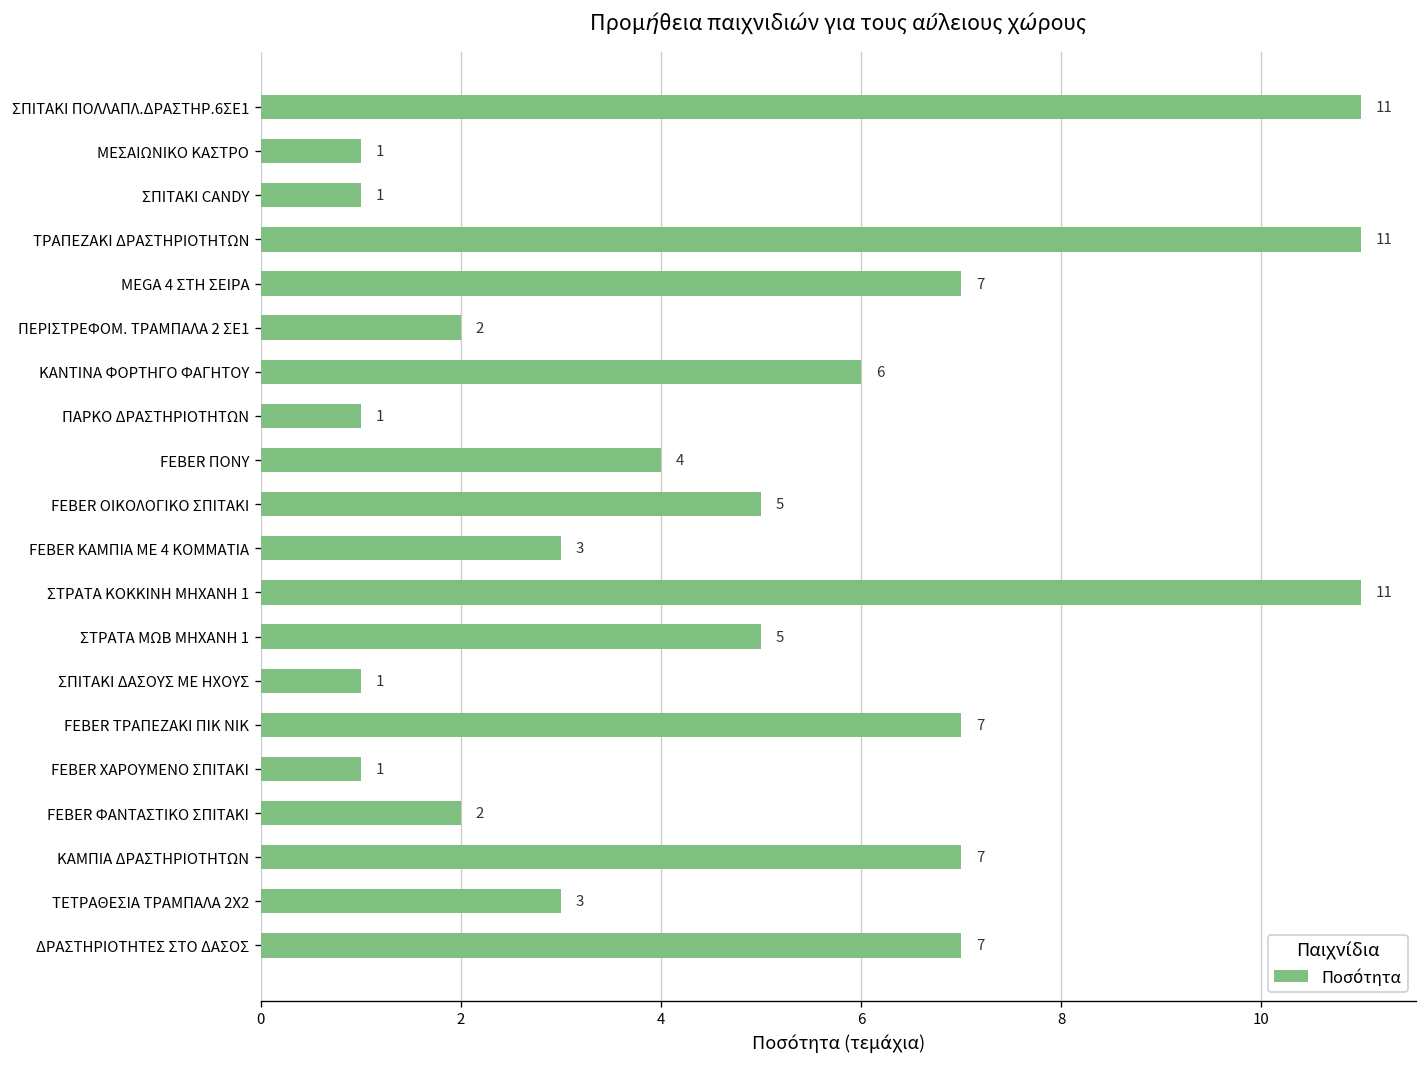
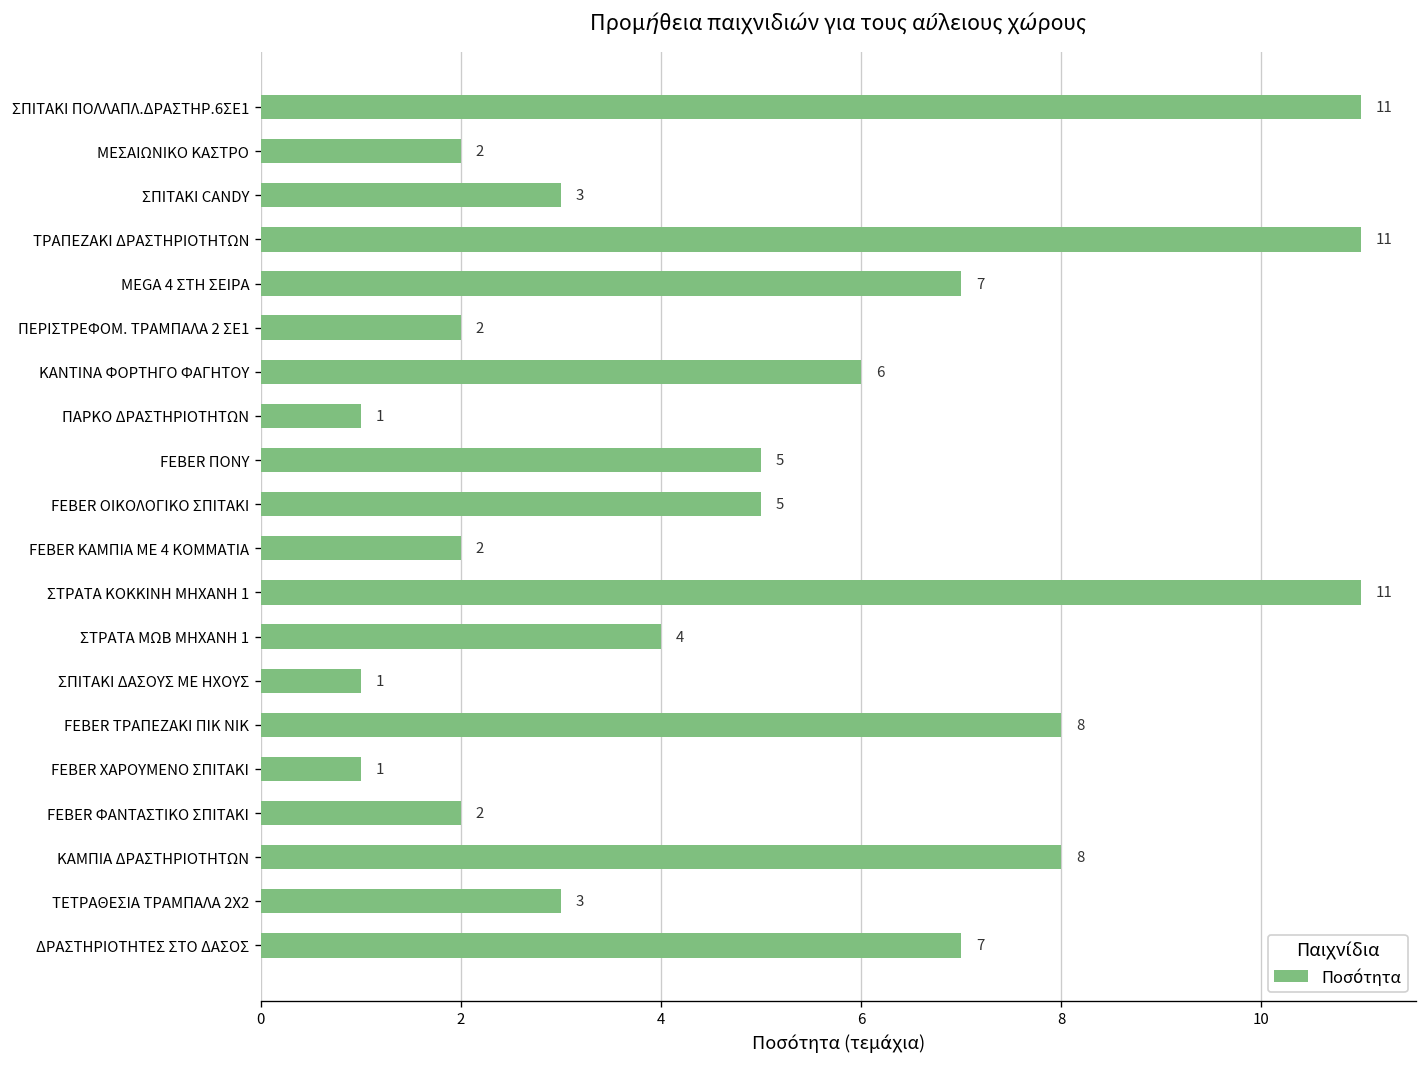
  {
    "ΣΠΙΤΑΚΙ ΠΟΛΛΑΠΛ.ΔΡΑΣΤΗΡ.6ΣΕ1": 11,
-   "ΜΕΣΑΙΩΝΙΚΟ ΚΑΣΤΡΟ": 1,
-   "ΣΠΙΤΑΚΙ CANDY": 1,
+   "ΜΕΣΑΙΩΝΙΚΟ ΚΑΣΤΡΟ": 2,
+   "ΣΠΙΤΑΚΙ CANDY": 3,
    "ΤΡΑΠΕΖΑΚΙ ΔΡΑΣΤΗΡΙΟΤΗΤΩΝ": 11,
    "MEGA 4 ΣΤΗ ΣΕΙΡΑ": 7,
    "ΠΕΡΙΣΤΡΕΦΟΜ. ΤΡΑΜΠΑΛΑ 2 ΣΕ1": 2,
    "ΚΑΝΤΙΝΑ ΦΟΡΤΗΓΟ ΦΑΓΗΤΟΥ": 6,
    "ΠΑΡΚΟ ΔΡΑΣΤΗΡΙΟΤΗΤΩΝ": 1,
-   "FEBER ΠΟΝΥ": 4,
+   "FEBER ΠΟΝΥ": 5,
    "FEBER ΟΙΚΟΛΟΓΙΚΟ ΣΠΙΤΑΚΙ": 5,
-   "FEBER ΚΑΜΠΙΑ ΜΕ 4 ΚΟΜΜΑΤΙΑ": 3,
+   "FEBER ΚΑΜΠΙΑ ΜΕ 4 ΚΟΜΜΑΤΙΑ": 2,
    "ΣΤΡΑΤΑ ΚΟΚΚΙΝΗ ΜΗΧΑΝΗ 1": 11,
-   "ΣΤΡΑΤΑ ΜΩΒ ΜΗΧΑΝΗ 1": 5,
+   "ΣΤΡΑΤΑ ΜΩΒ ΜΗΧΑΝΗ 1": 4,
    "ΣΠΙΤΑΚΙ ΔΑΣΟΥΣ ΜΕ ΗΧΟΥΣ": 1,
-   "FEBER ΤΡΑΠΕΖΑΚΙ ΠΙΚ ΝΙΚ": 7,
+   "FEBER ΤΡΑΠΕΖΑΚΙ ΠΙΚ ΝΙΚ": 8,
    "FEBER ΧΑΡΟΥΜΕΝΟ ΣΠΙΤΑΚΙ": 1,
    "FEBER ΦΑΝΤΑΣΤΙΚΟ ΣΠΙΤΑΚΙ": 2,
-   "ΚΑΜΠΙΑ ΔΡΑΣΤΗΡΙΟΤΗΤΩΝ": 7,
+   "ΚΑΜΠΙΑ ΔΡΑΣΤΗΡΙΟΤΗΤΩΝ": 8,
    "ΤΕΤΡΑΘΕΣΙΑ ΤΡΑΜΠΑΛΑ 2Χ2": 3,
    "ΔΡΑΣΤΗΡΙΟΤΗΤΕΣ ΣΤΟ ΔΑΣΟΣ": 7
  }
